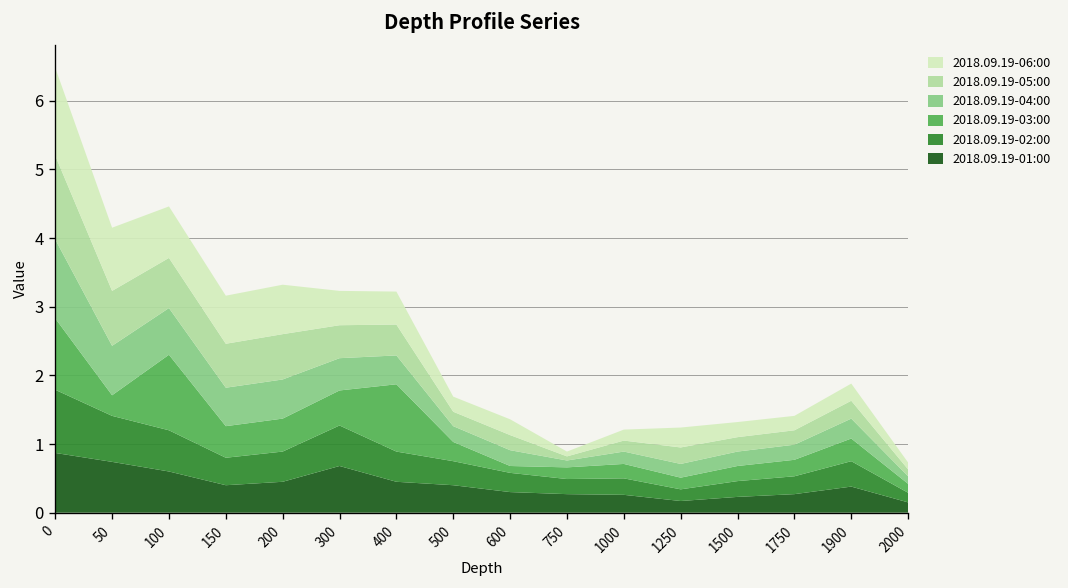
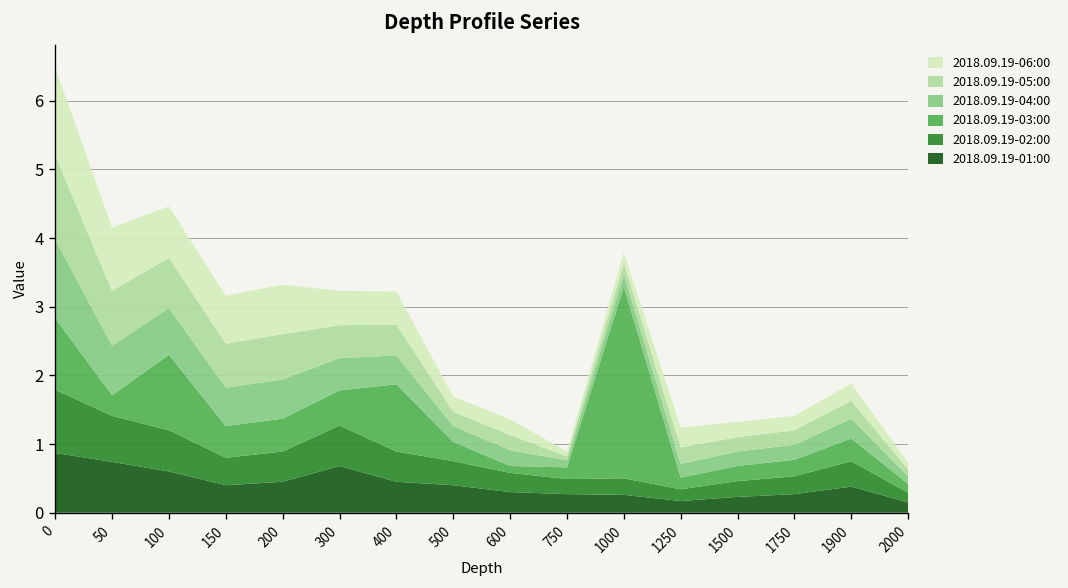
  {
    "2018.09.19-03:00": {
      "0": 1.0,
      "50": 0.3,
      "100": 1.1,
      "150": 0.5,
      "200": 0.5,
      "300": 0.5,
      "400": 1.0,
      "500": 0.3,
      "600": 0.1,
      "750": 0.2,
-     "1000": 0.2,
+     "1000": 2.8,
      "1250": 0.2,
      "1500": 0.2,
      "1750": 0.2,
      "1900": 0.3,
      "2000": 0.1
    }
  }
